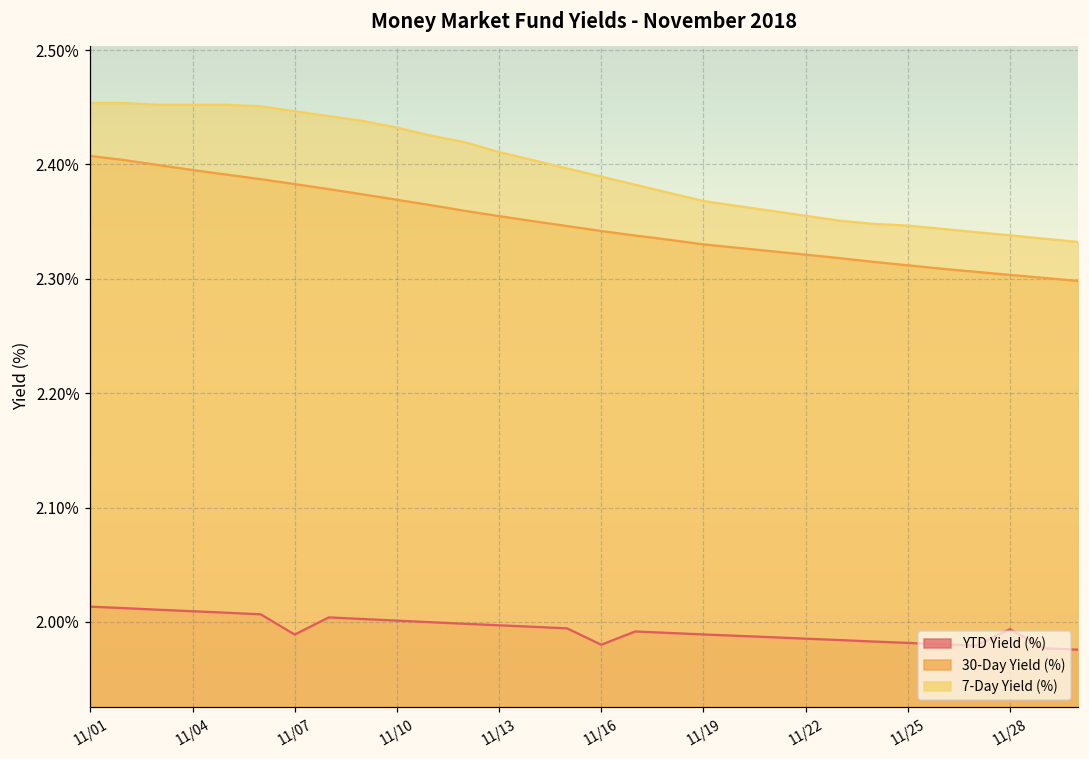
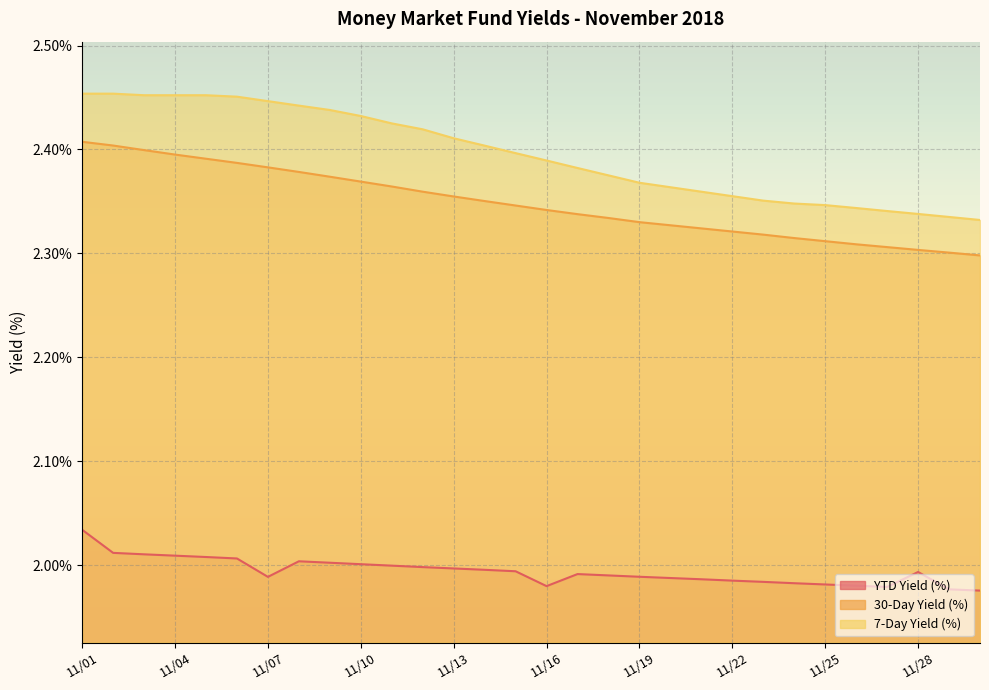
  {
    "YTD Yield (%)": {
-     "11/01": "2.013%",
+     "11/01": "2.034%",
      "11/04": "2.009%",
      "11/07": "1.989%",
      "11/10": "2.001%",
      "11/13": "1.997%",
      "11/16": "1.980%",
      "11/19": "1.989%",
      "11/22": "1.985%",
      "11/25": "1.982%",
      "11/28": "1.994%"
    }
  }
